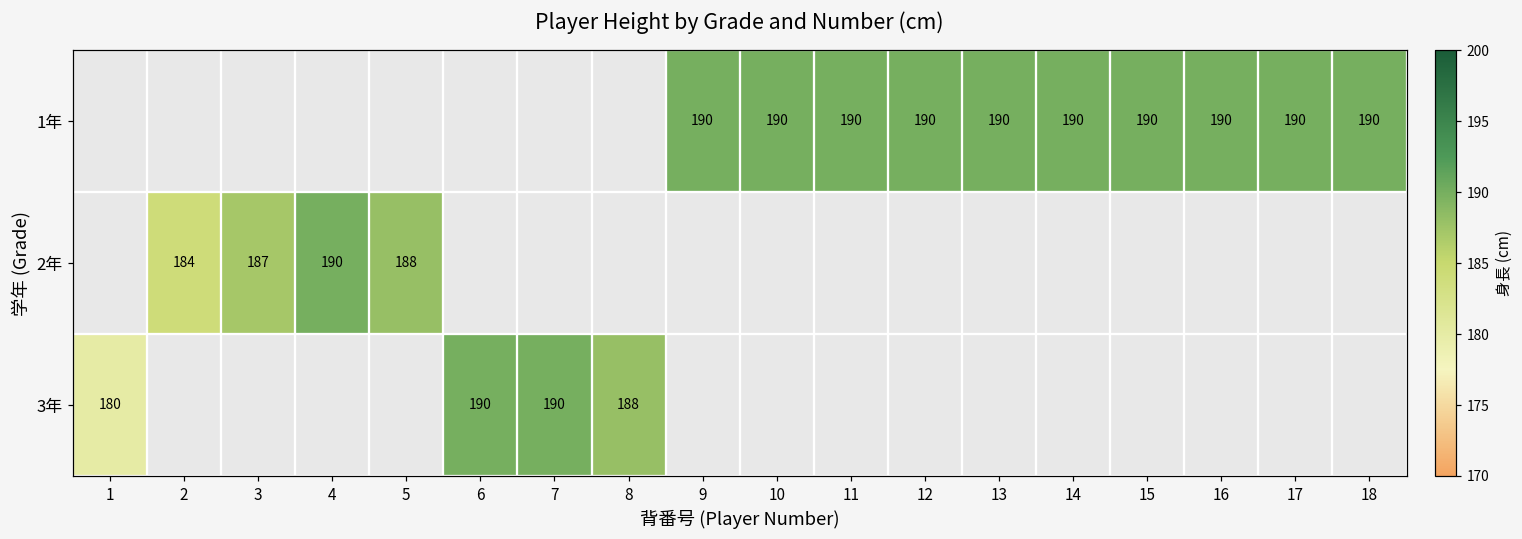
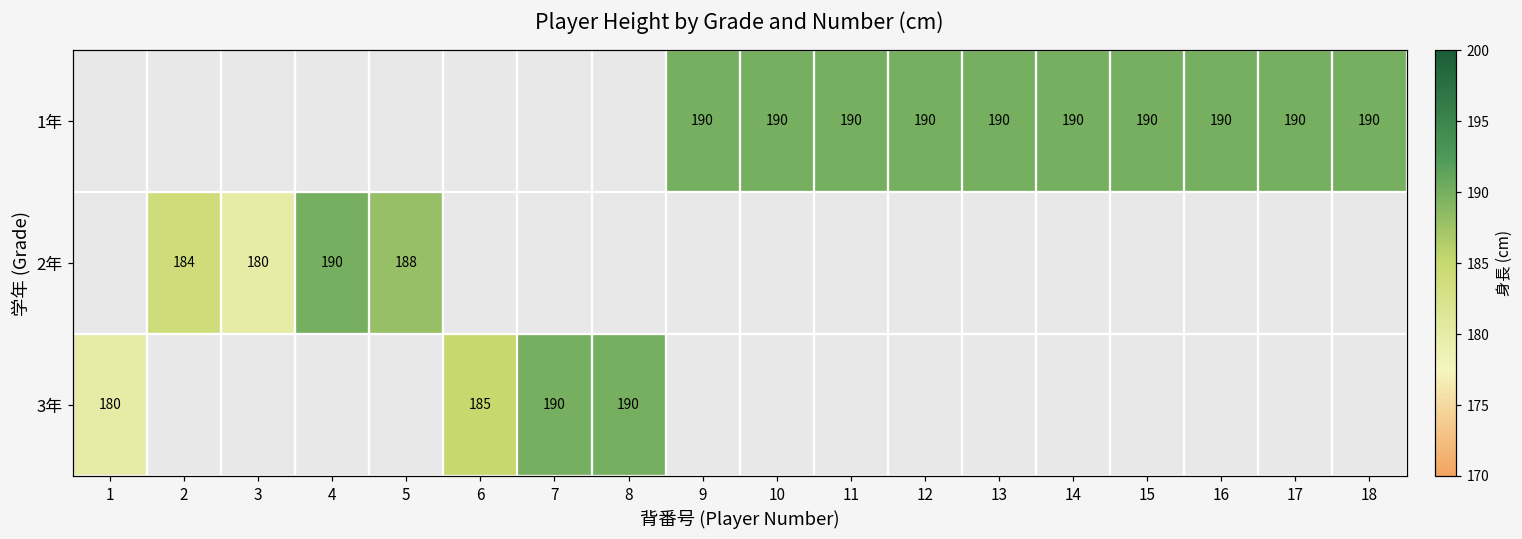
  {
    "1年": {
      "9": 190,
      "10": 190,
      "11": 190,
      "12": 190,
      "13": 190,
      "14": 190,
      "15": 190,
      "16": 190,
      "17": 190,
      "18": 190
    },
    "2年": {
      "2": 184,
-     "3": 187,
+     "3": 180,
      "4": 190,
      "5": 188
    },
    "3年": {
      "1": 180,
-     "6": 190,
+     "6": 185,
      "7": 190,
-     "8": 188
+     "8": 190
    }
  }
